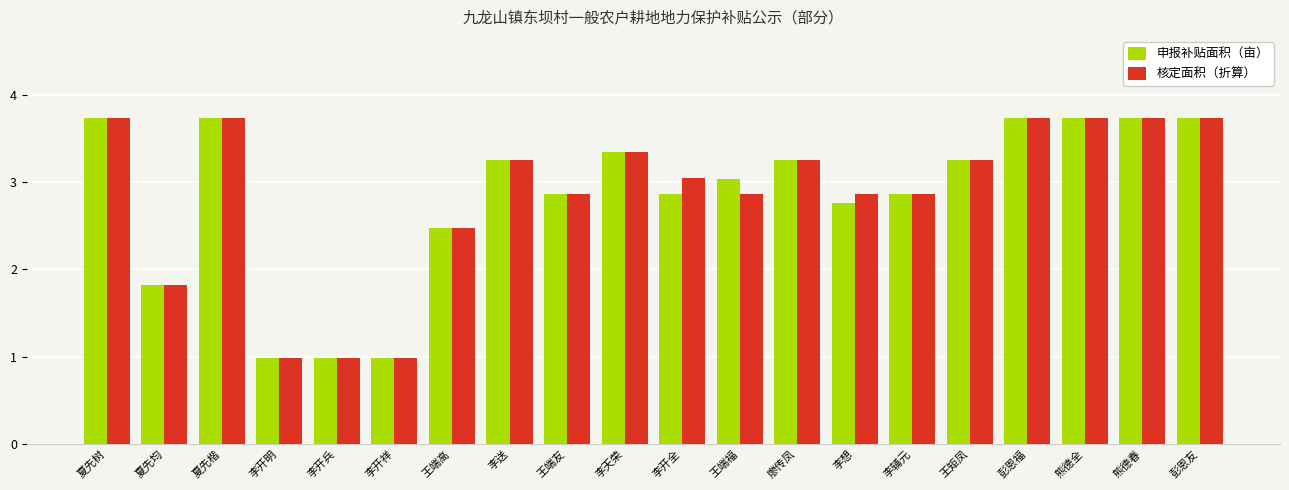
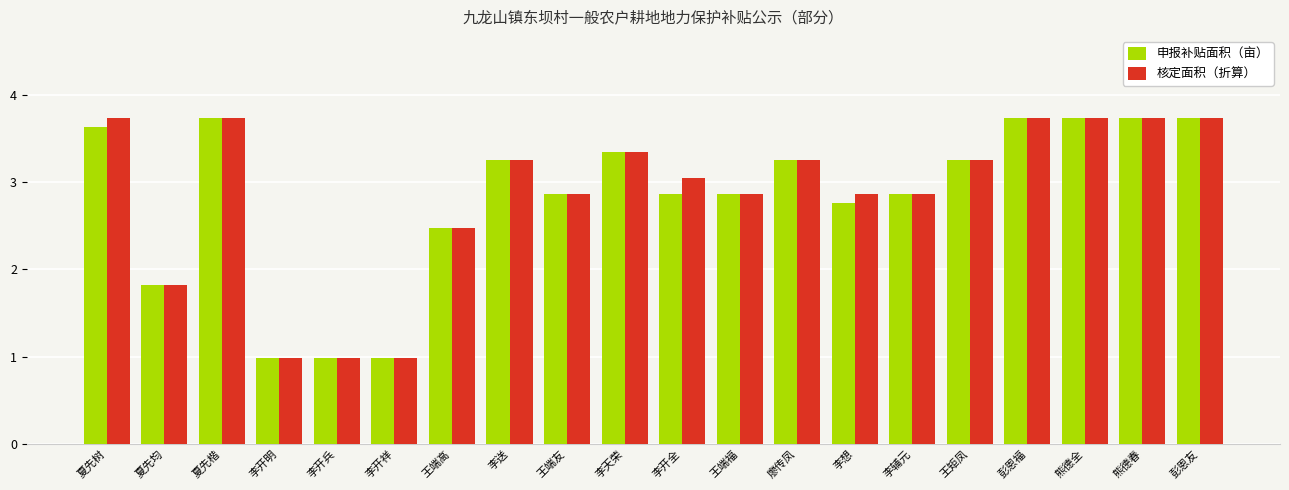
  {
    "申报补贴面积（亩）": {
-     "夏先树": 3.7,
+     "夏先树": 3.6,
      "夏先均": 1.8,
      "夏先楷": 3.7,
      "李开明": 1.0,
      "李开兵": 1.0,
      "李开祥": 1.0,
      "王端高": 2.5,
      "李送": 3.3,
      "王端友": 2.9,
      "李天荣": 3.4,
      "李开全": 2.9,
-     "王端福": 3.0,
+     "王端福": 2.9,
      "廖传凤": 3.3,
      "李想": 2.8,
      "李辅元": 2.9,
      "王矩凤": 3.3,
      "彭恩福": 3.7,
      "熊德全": 3.7,
      "熊德春": 3.7,
      "彭恩友": 3.7
    },
    "核定面积（折算）": {
      "夏先树": 3.7,
      "夏先均": 1.8,
      "夏先楷": 3.7,
      "李开明": 1.0,
      "李开兵": 1.0,
      "李开祥": 1.0,
      "王端高": 2.5,
      "李送": 3.3,
      "王端友": 2.9,
      "李天荣": 3.4,
      "李开全": 3.0,
      "王端福": 2.9,
      "廖传凤": 3.3,
      "李想": 2.9,
      "李辅元": 2.9,
      "王矩凤": 3.3,
      "彭恩福": 3.7,
      "熊德全": 3.7,
      "熊德春": 3.7,
      "彭恩友": 3.7
    }
  }
